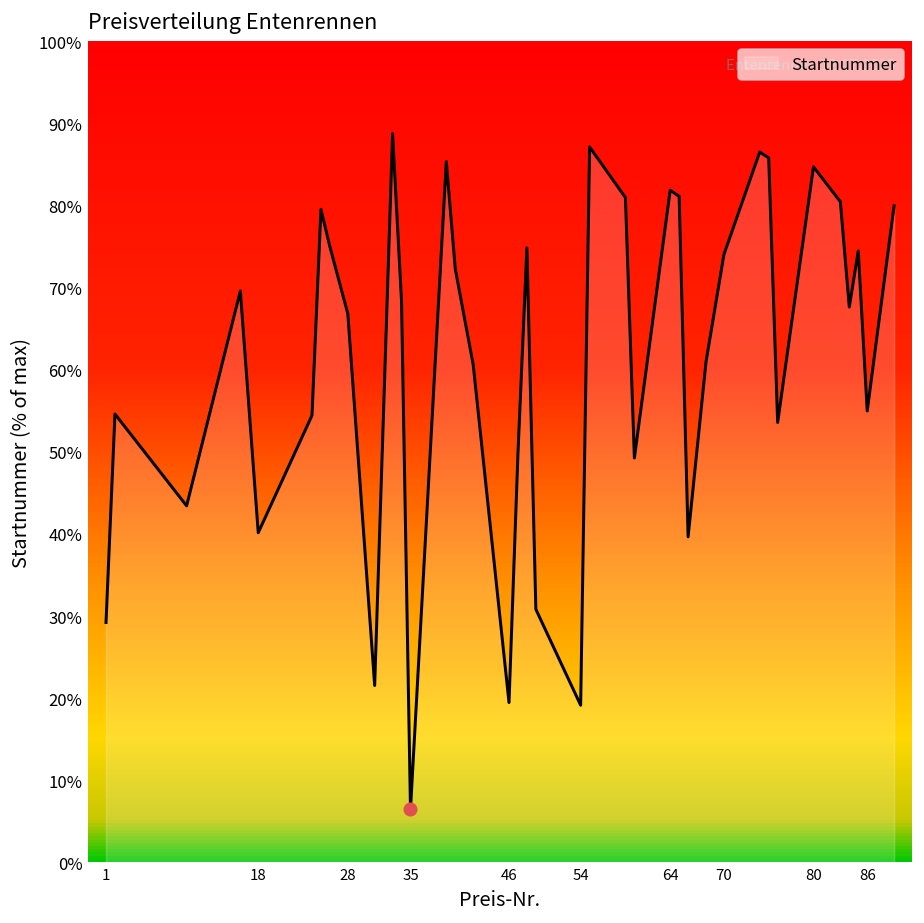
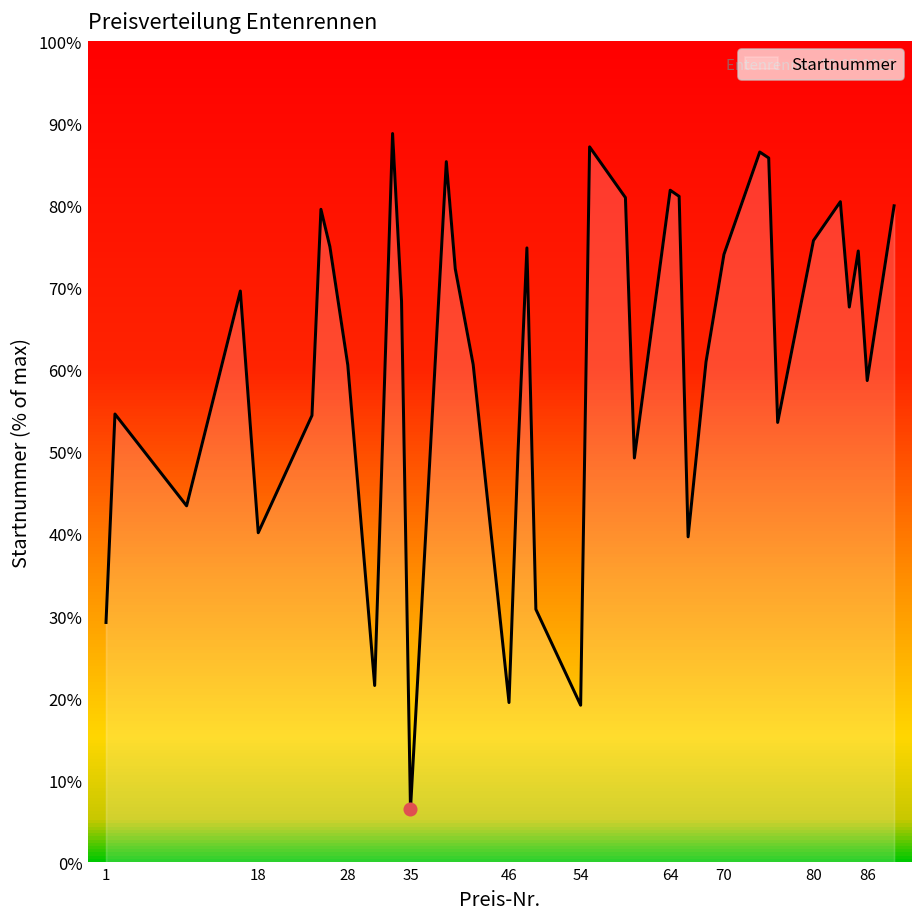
  {
    "Startnummer": {
      "1": "29%",
      "18": "40%",
-     "28": "67%",
+     "28": "61%",
      "46": "19%",
      "54": "19%",
      "64": "82%",
      "70": "74%",
-     "80": "85%",
-     "86": "55%"
+     "80": "76%",
+     "86": "59%"
    }
  }
